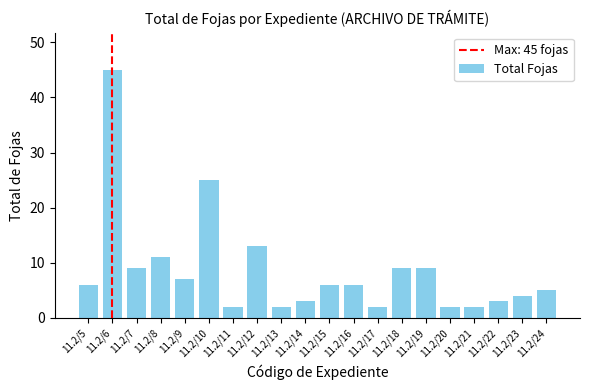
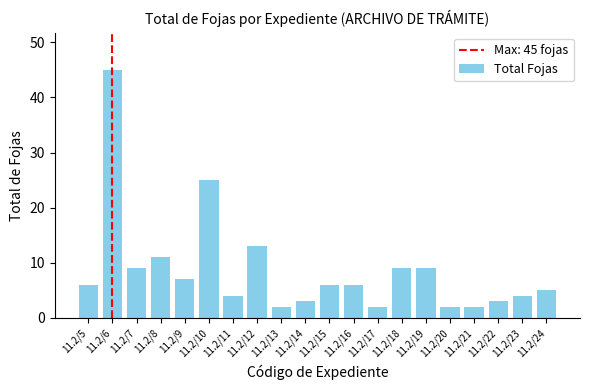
  {
    "11.2/5": 6,
    "11.2/6": 45,
    "11.2/7": 9,
    "11.2/8": 11,
    "11.2/9": 7,
    "11.2/10": 25,
-   "11.2/11": 2,
+   "11.2/11": 4,
    "11.2/12": 13,
    "11.2/13": 2,
    "11.2/14": 3,
    "11.2/15": 6,
    "11.2/16": 6,
    "11.2/17": 2,
    "11.2/18": 9,
    "11.2/19": 9,
    "11.2/20": 2,
    "11.2/21": 2,
    "11.2/22": 3,
    "11.2/23": 4,
    "11.2/24": 5
  }
